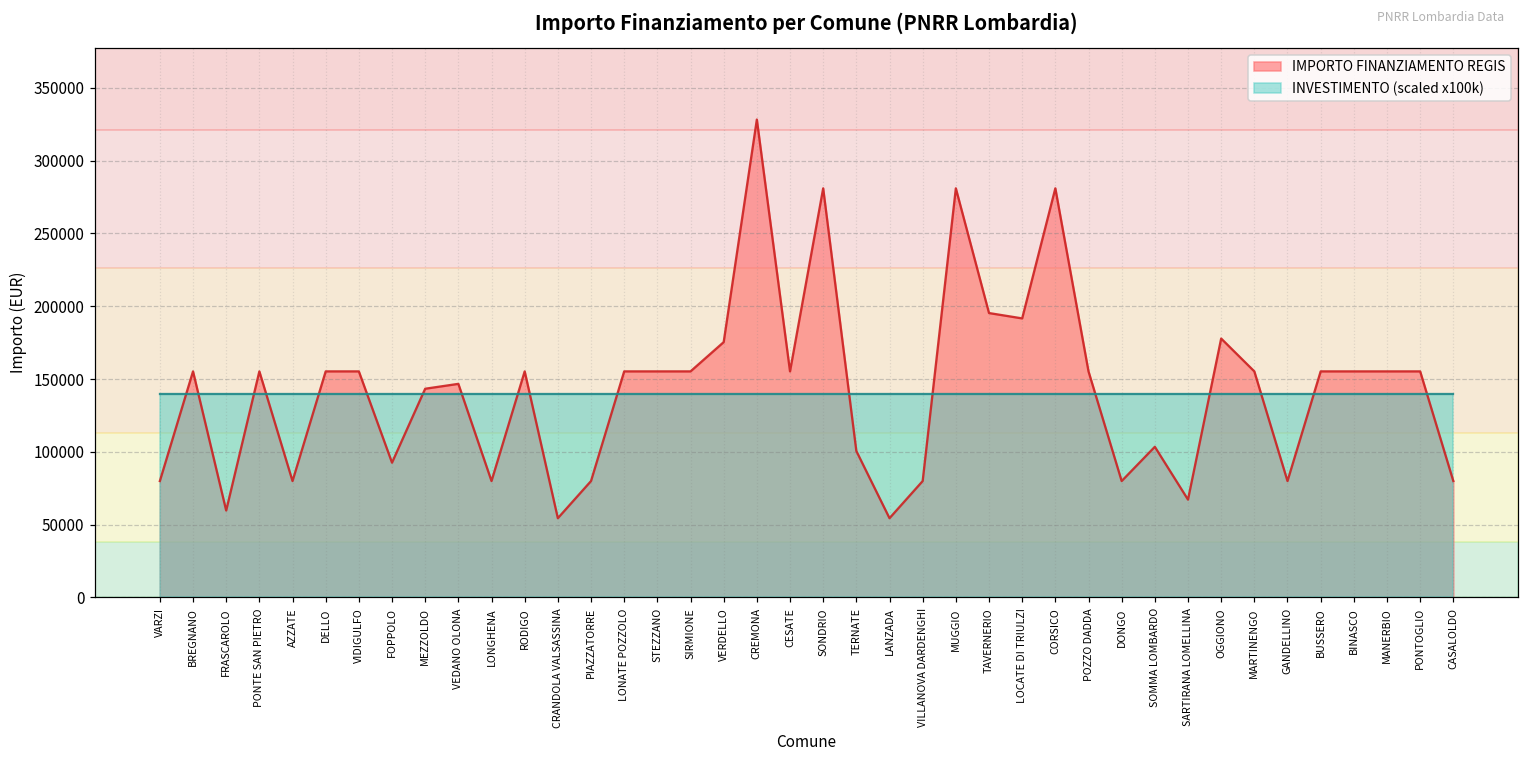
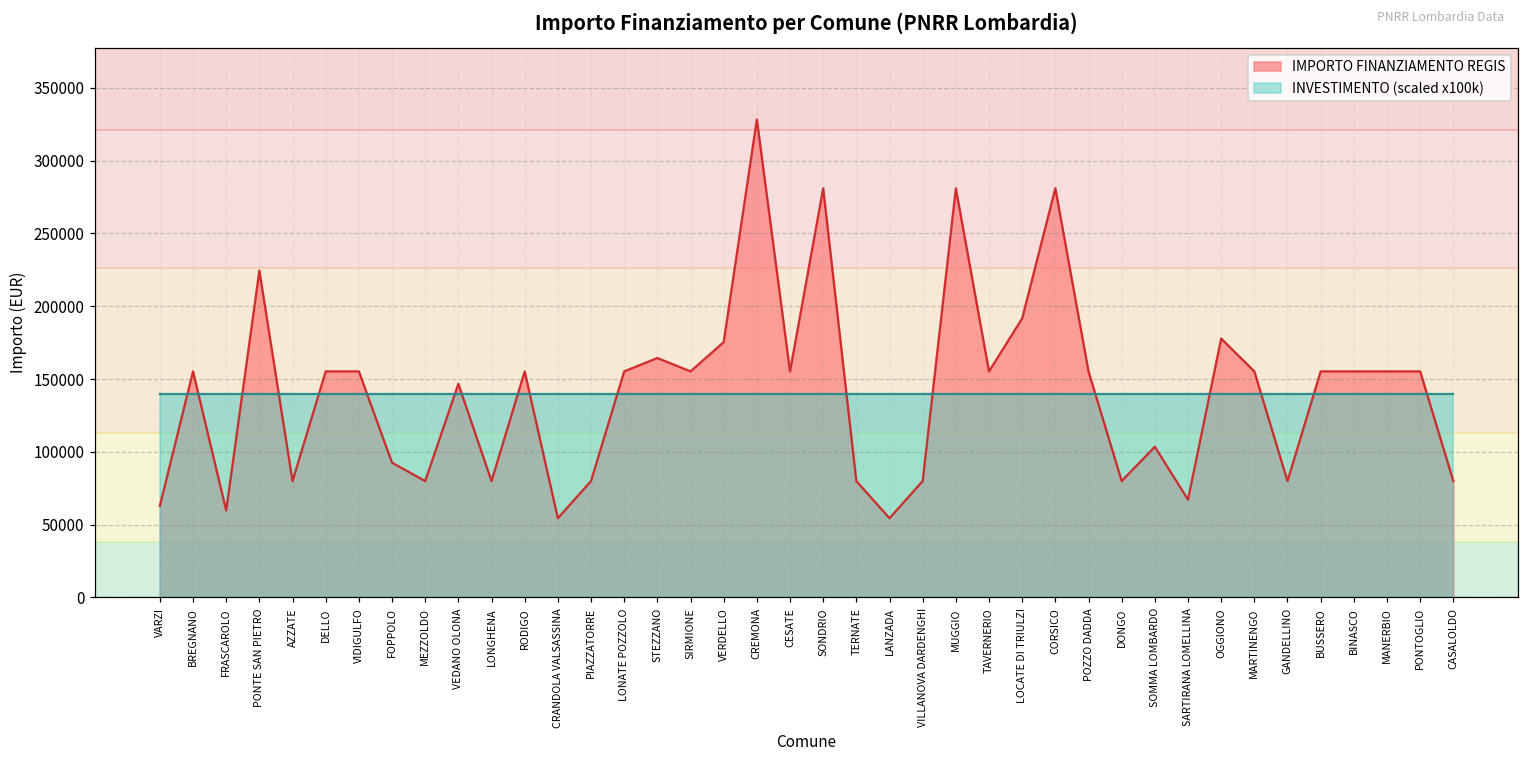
  {
    "IMPORTO FINANZIAMENTO REGIS": {
-     "VARZI": 80000,
+     "VARZI": 63000,
      "BREGNANO": 155000,
      "FRASCAROLO": 60000,
-     "PONTE SAN PIETRO": 155000,
+     "PONTE SAN PIETRO": 224000,
      "AZZATE": 80000,
      "DELLO": 155000,
      "VIDIGULFO": 155000,
      "FOPPOLO": 93000,
-     "MEZZOLDO": 143000,
+     "MEZZOLDO": 80000,
      "VEDANO OLONA": 147000,
      "LONGHENA": 80000,
      "RODIGO": 155000,
      "CRANDOLA VALSASSINA": 54000,
      "PIAZZATORRE": 80000,
      "LONATE POZZOLO": 155000,
-     "STEZZANO": 155000,
+     "STEZZANO": 164000,
      "SIRMIONE": 155000,
      "VERDELLO": 175000,
      "CREMONA": 328000,
      "CESATE": 155000,
      "SONDRIO": 281000,
-     "TERNATE": 101000,
+     "TERNATE": 80000,
      "LANZADA": 54000,
      "VILLANOVA DARDENGHI": 80000,
      "MUGGIO": 281000,
-     "TAVERNERIO": 195000,
+     "TAVERNERIO": 155000,
      "LOCATE DI TRIULZI": 192000,
      "CORSICO": 281000,
      "POZZO DADDA": 155000,
      "DONGO": 80000,
      "SOMMA LOMBARDO": 103000,
      "SARTIRANA LOMELLINA": 67000,
      "OGGIONO": 178000,
      "MARTINENGO": 155000,
      "GANDELLINO": 80000,
      "BUSSERO": 155000,
      "BINASCO": 155000,
      "MANERBIO": 155000,
      "PONTOGLIO": 155000,
      "CASALOLDO": 80000
    },
    "INVESTIMENTO (scaled x100k)": {
      "VARZI": 140000,
      "BREGNANO": 140000,
      "FRASCAROLO": 140000,
      "PONTE SAN PIETRO": 140000,
      "AZZATE": 140000,
      "DELLO": 140000,
      "VIDIGULFO": 140000,
      "FOPPOLO": 140000,
      "MEZZOLDO": 140000,
      "VEDANO OLONA": 140000,
      "LONGHENA": 140000,
      "RODIGO": 140000,
      "CRANDOLA VALSASSINA": 140000,
      "PIAZZATORRE": 140000,
      "LONATE POZZOLO": 140000,
      "STEZZANO": 140000,
      "SIRMIONE": 140000,
      "VERDELLO": 140000,
      "CREMONA": 140000,
      "CESATE": 140000,
      "SONDRIO": 140000,
      "TERNATE": 140000,
      "LANZADA": 140000,
      "VILLANOVA DARDENGHI": 140000,
      "MUGGIO": 140000,
      "TAVERNERIO": 140000,
      "LOCATE DI TRIULZI": 140000,
      "CORSICO": 140000,
      "POZZO DADDA": 140000,
      "DONGO": 140000,
      "SOMMA LOMBARDO": 140000,
      "SARTIRANA LOMELLINA": 140000,
      "OGGIONO": 140000,
      "MARTINENGO": 140000,
      "GANDELLINO": 140000,
      "BUSSERO": 140000,
      "BINASCO": 140000,
      "MANERBIO": 140000,
      "PONTOGLIO": 140000,
      "CASALOLDO": 140000
    }
  }
